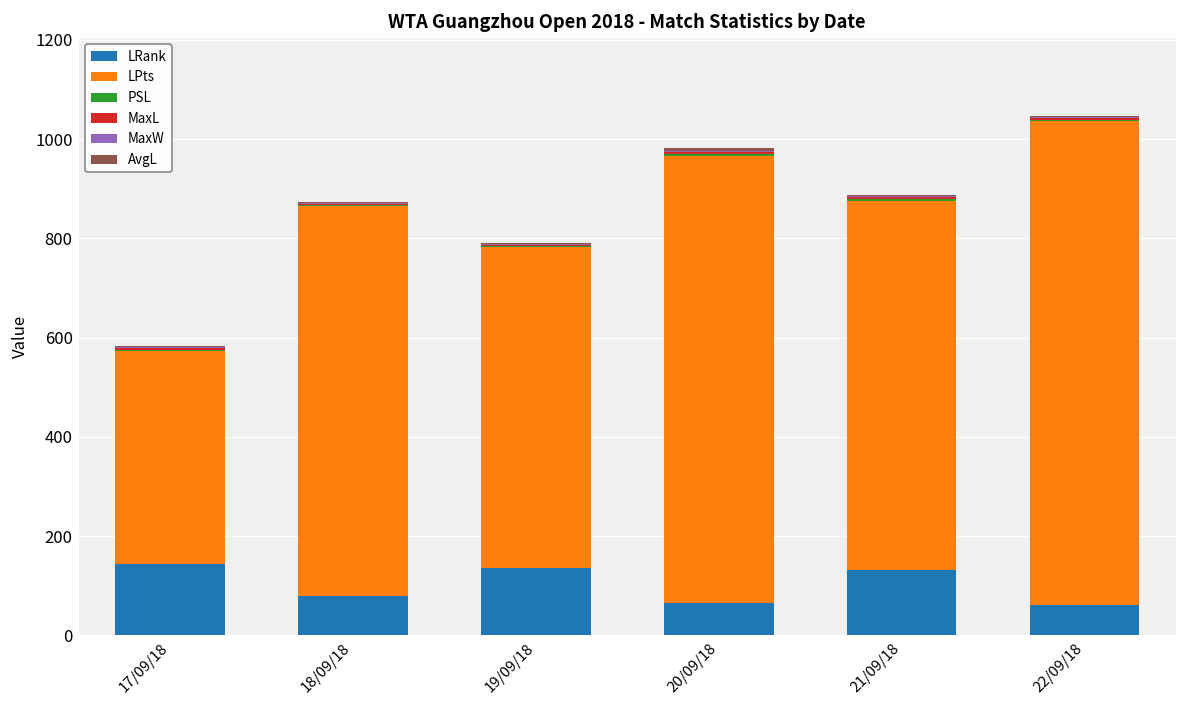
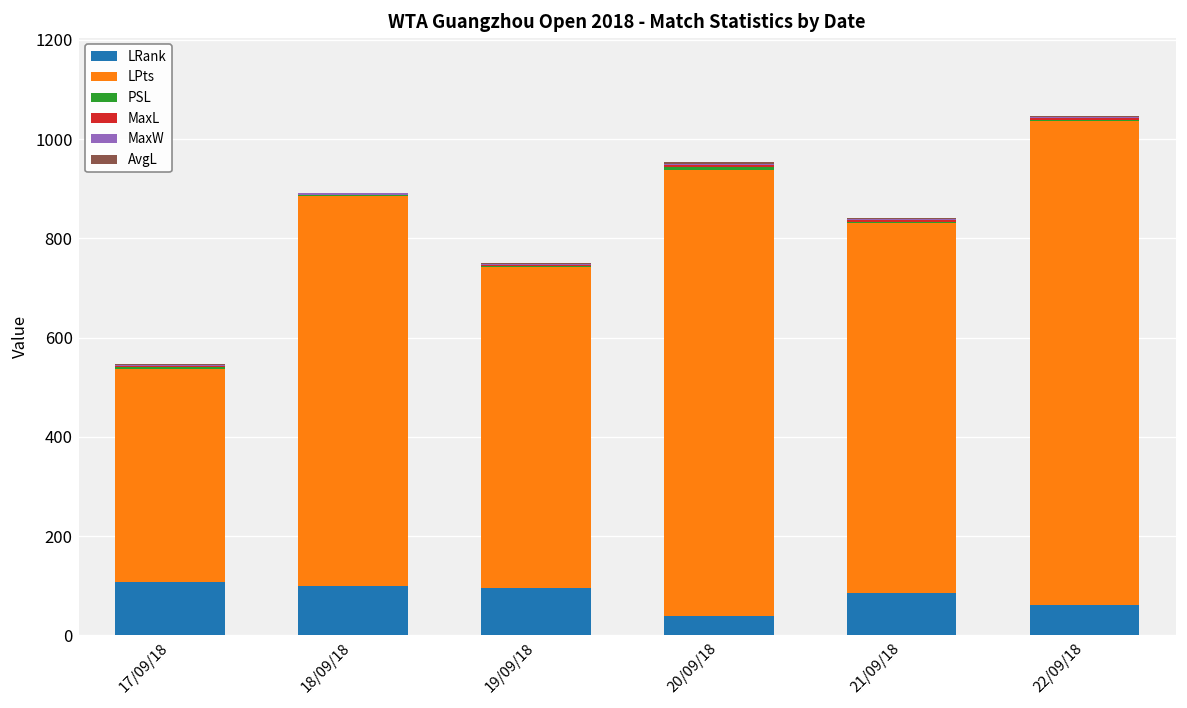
  {
    "LRank": {
-     "17/09/18": 140,
-     "18/09/18": 80,
-     "19/09/18": 140,
-     "20/09/18": 70,
-     "21/09/18": 130,
+     "17/09/18": 110,
+     "18/09/18": 100,
+     "19/09/18": 100,
+     "20/09/18": 40,
+     "21/09/18": 90,
      "22/09/18": 60
    },
    "LPts": {
      "17/09/18": 430,
      "18/09/18": 790,
      "19/09/18": 650,
      "20/09/18": 900,
      "21/09/18": 750,
      "22/09/18": 980
    }
  }
